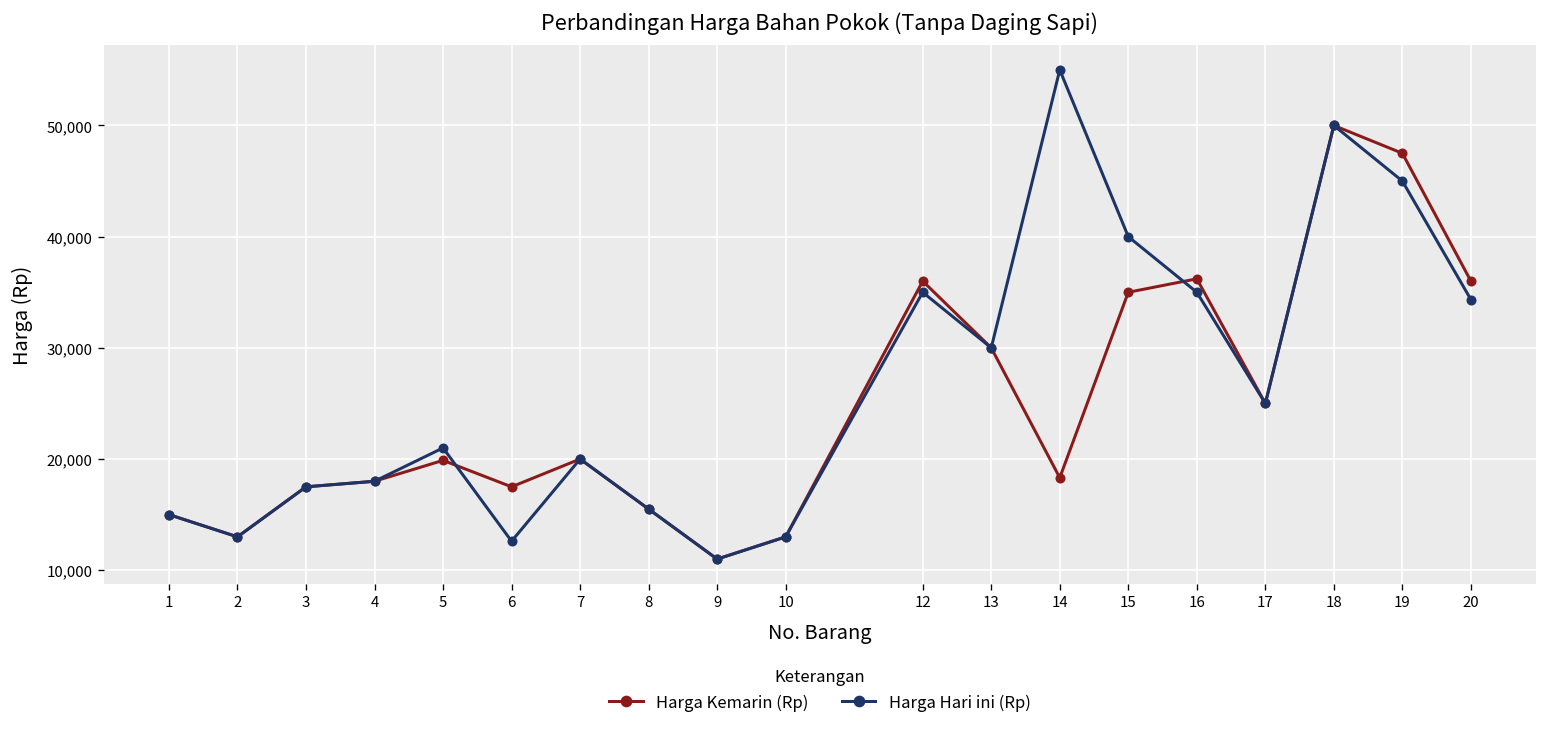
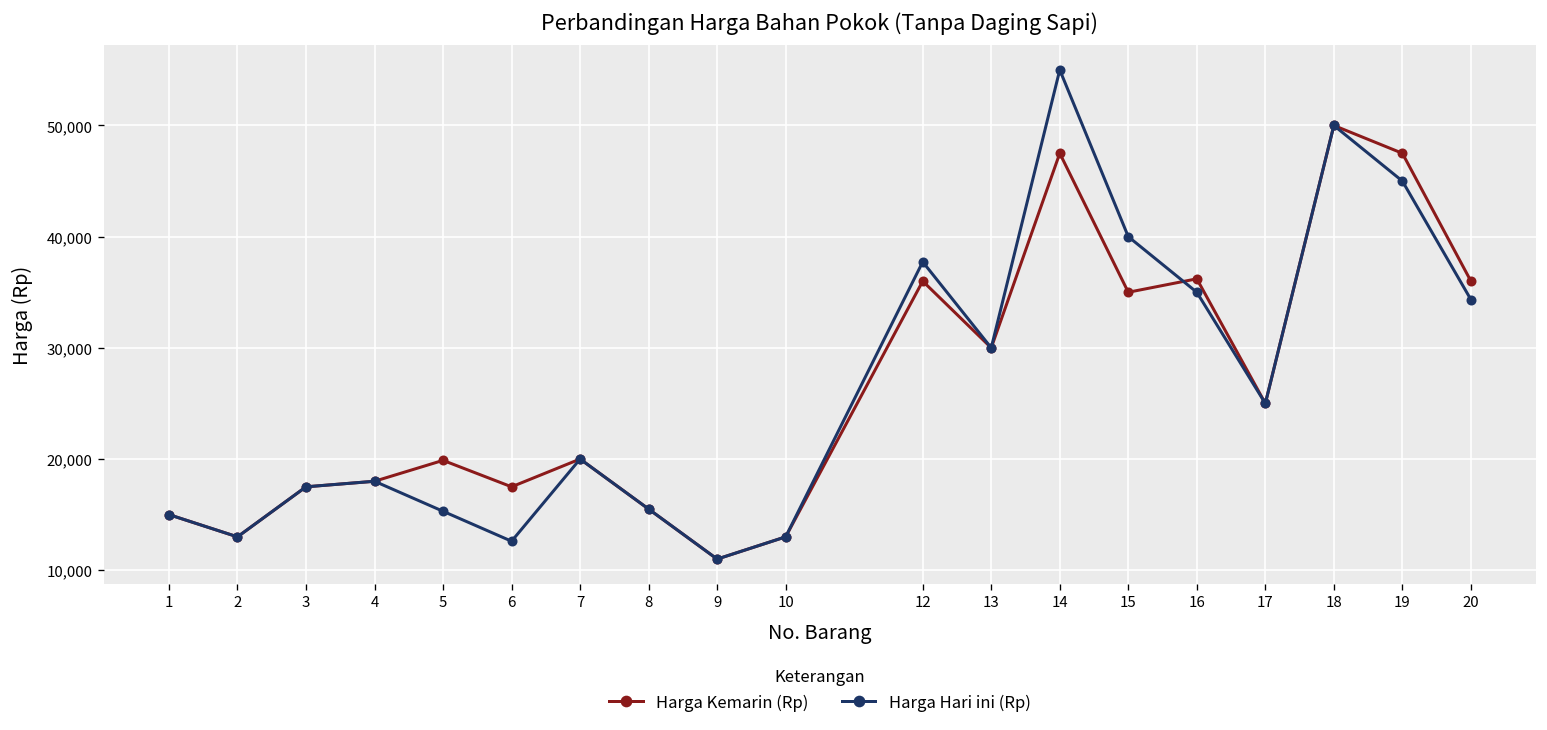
  {
    "Harga Kemarin (Rp)": {
      "5": "20,000",
      "6": "18,000",
      "12": "36,000",
-     "14": "18,000",
+     "14": "48,000",
      "15": "35,000",
      "16": "36,000",
      "19": "48,000",
      "20": "36,000"
    },
    "Harga Hari ini (Rp)": {
-     "5": "21,000",
+     "5": "15,000",
      "6": "13,000",
-     "12": "35,000",
+     "12": "38,000",
      "14": "55,000",
      "15": "40,000",
      "16": "35,000",
      "19": "45,000",
      "20": "34,000"
    }
  }
